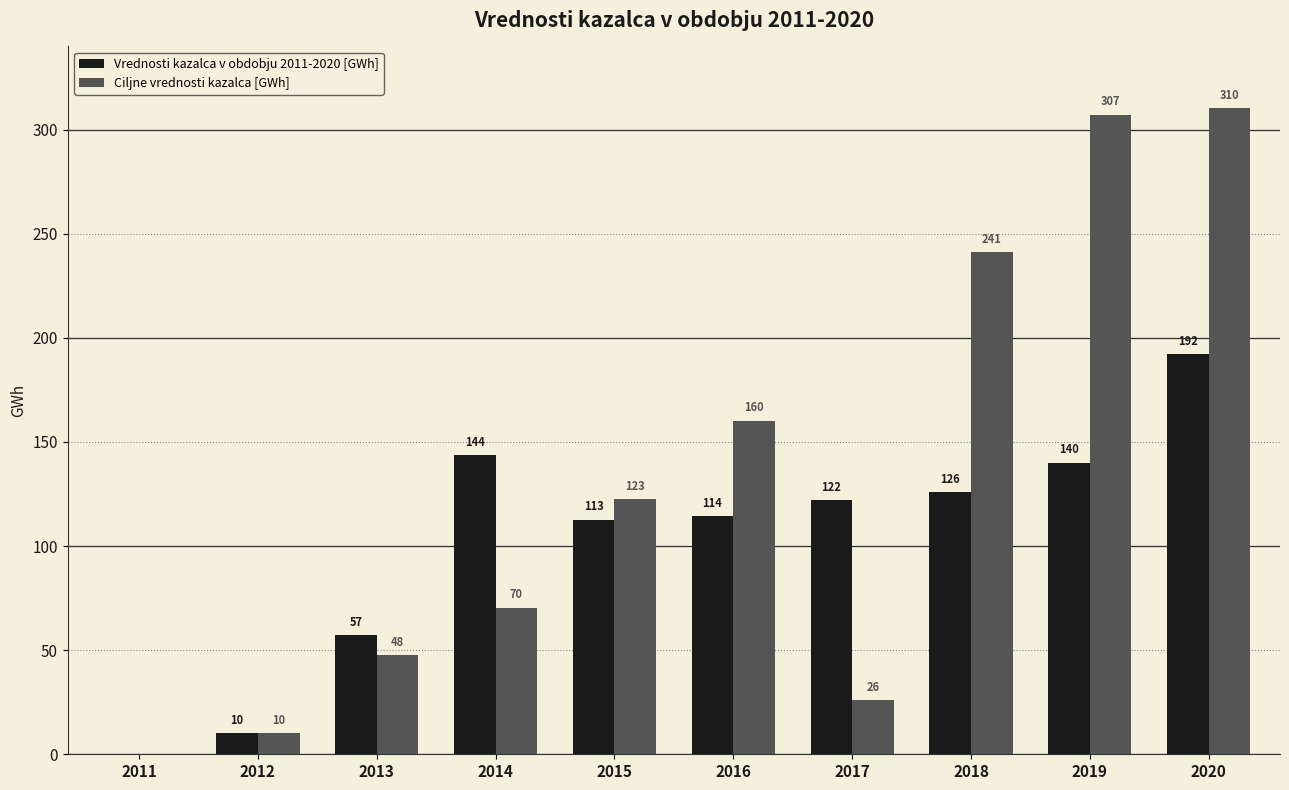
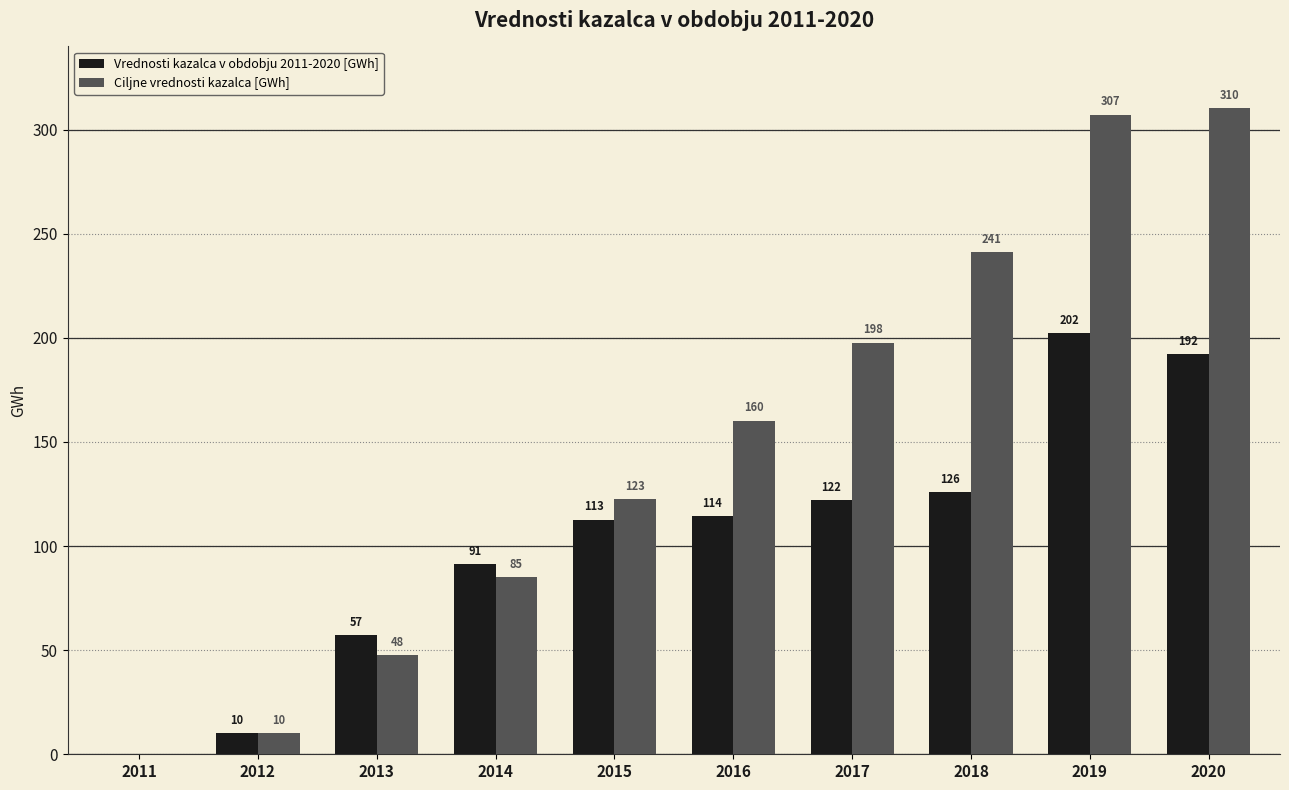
  {
    "Vrednosti kazalca v obdobju 2011-2020 [GWh]": {
      "2012": 10,
      "2013": 57,
-     "2014": 144,
+     "2014": 91,
      "2015": 113,
      "2016": 114,
      "2017": 122,
      "2018": 126,
-     "2019": 140,
+     "2019": 202,
      "2020": 192
    },
    "Ciljne vrednosti kazalca [GWh]": {
      "2012": 10,
      "2013": 48,
-     "2014": 70,
+     "2014": 85,
      "2015": 123,
      "2016": 160,
-     "2017": 26,
+     "2017": 198,
      "2018": 241,
      "2019": 307,
      "2020": 310
    }
  }
